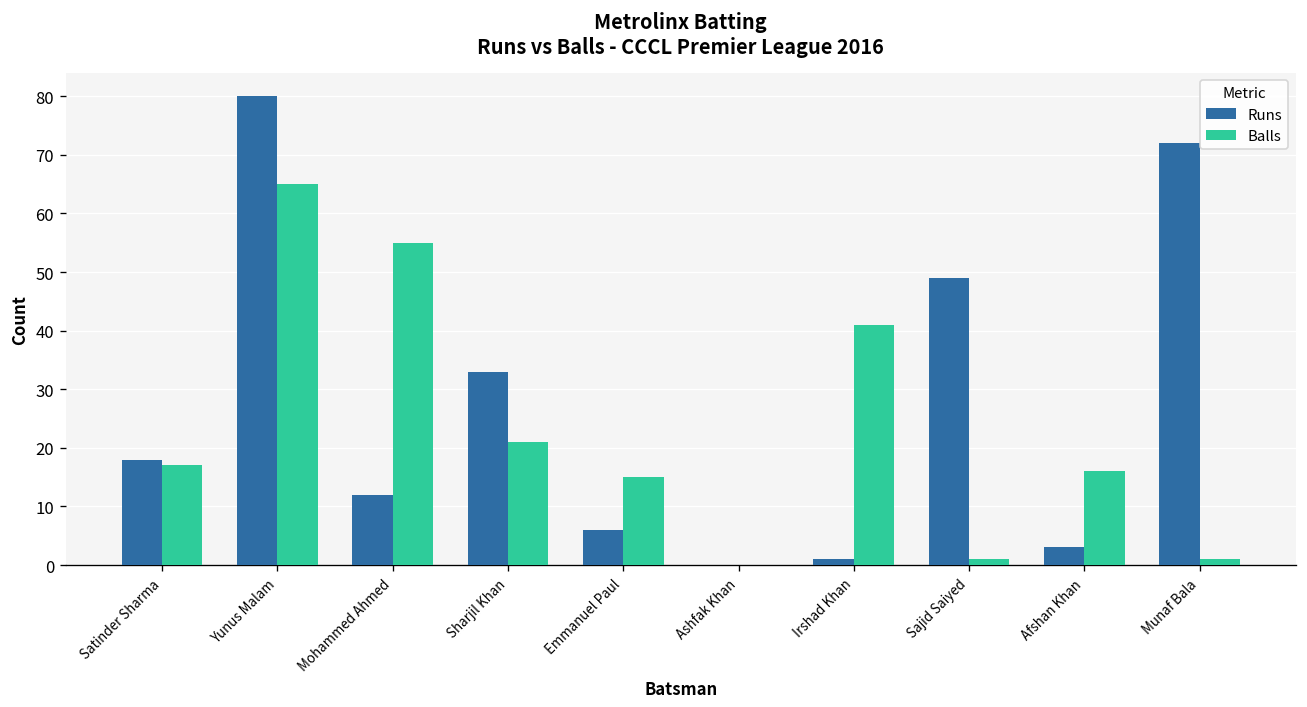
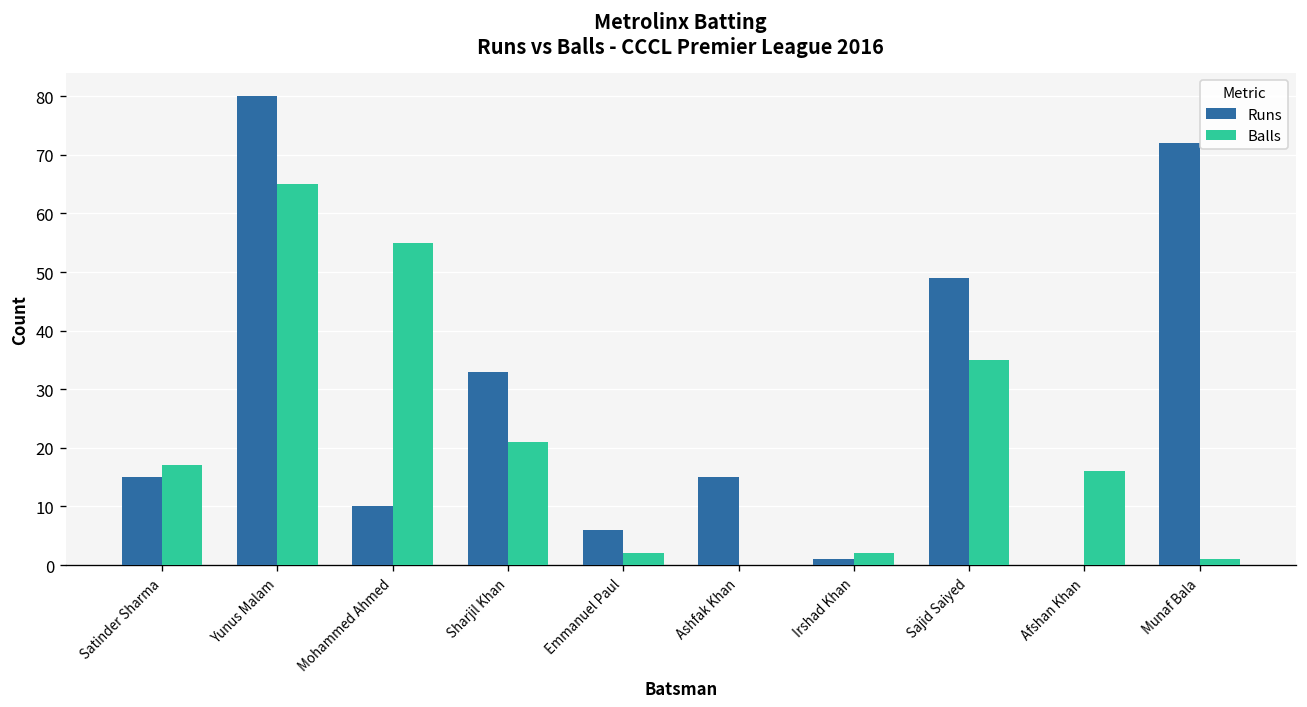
  {
    "Runs": {
-     "Satinder Sharma": 18,
+     "Satinder Sharma": 15,
      "Yunus Malam": 80,
-     "Mohammed Ahmed": 12,
+     "Mohammed Ahmed": 10,
      "Sharjil Khan": 33,
      "Emmanuel Paul": 6,
-     "Ashfak Khan": 0,
+     "Ashfak Khan": 15,
      "Irshad Khan": 1,
      "Sajid Saiyed": 49,
-     "Afshan Khan": 3,
+     "Afshan Khan": 0,
      "Munaf Bala": 72
    },
    "Balls": {
      "Satinder Sharma": 17,
      "Yunus Malam": 65,
      "Mohammed Ahmed": 55,
      "Sharjil Khan": 21,
-     "Emmanuel Paul": 15,
+     "Emmanuel Paul": 2,
      "Ashfak Khan": 0,
-     "Irshad Khan": 41,
-     "Sajid Saiyed": 1,
+     "Irshad Khan": 2,
+     "Sajid Saiyed": 35,
      "Afshan Khan": 16,
      "Munaf Bala": 1
    }
  }
